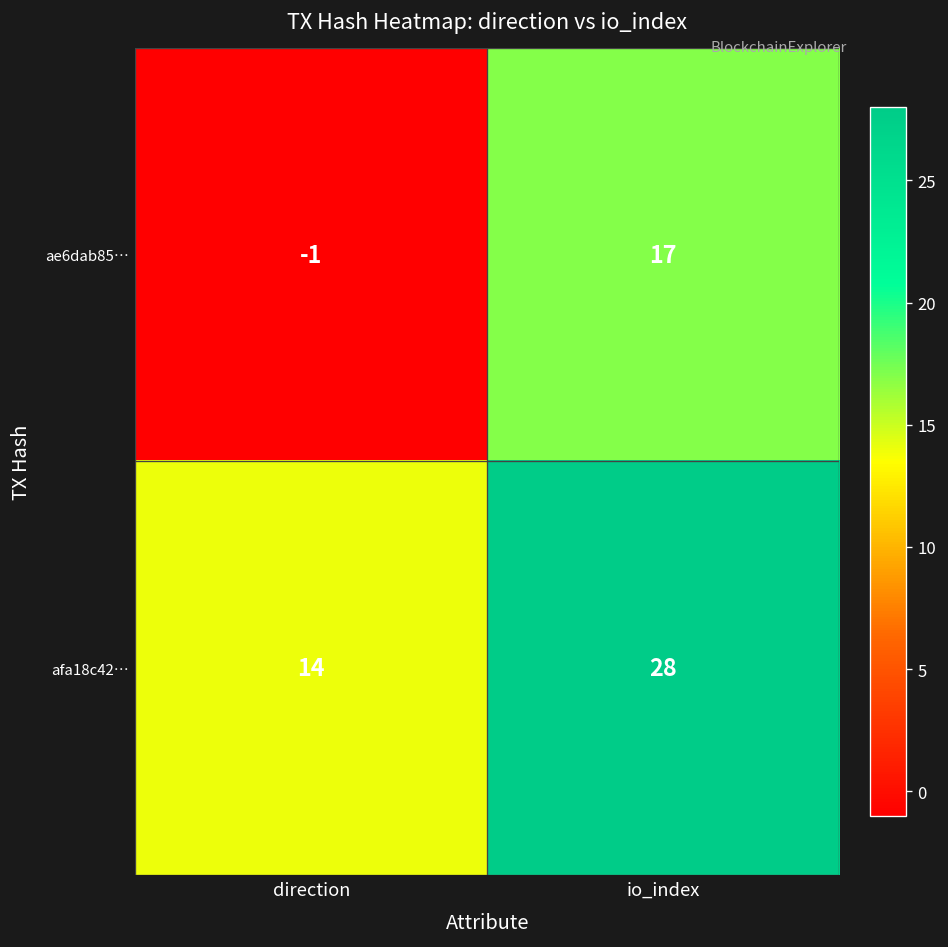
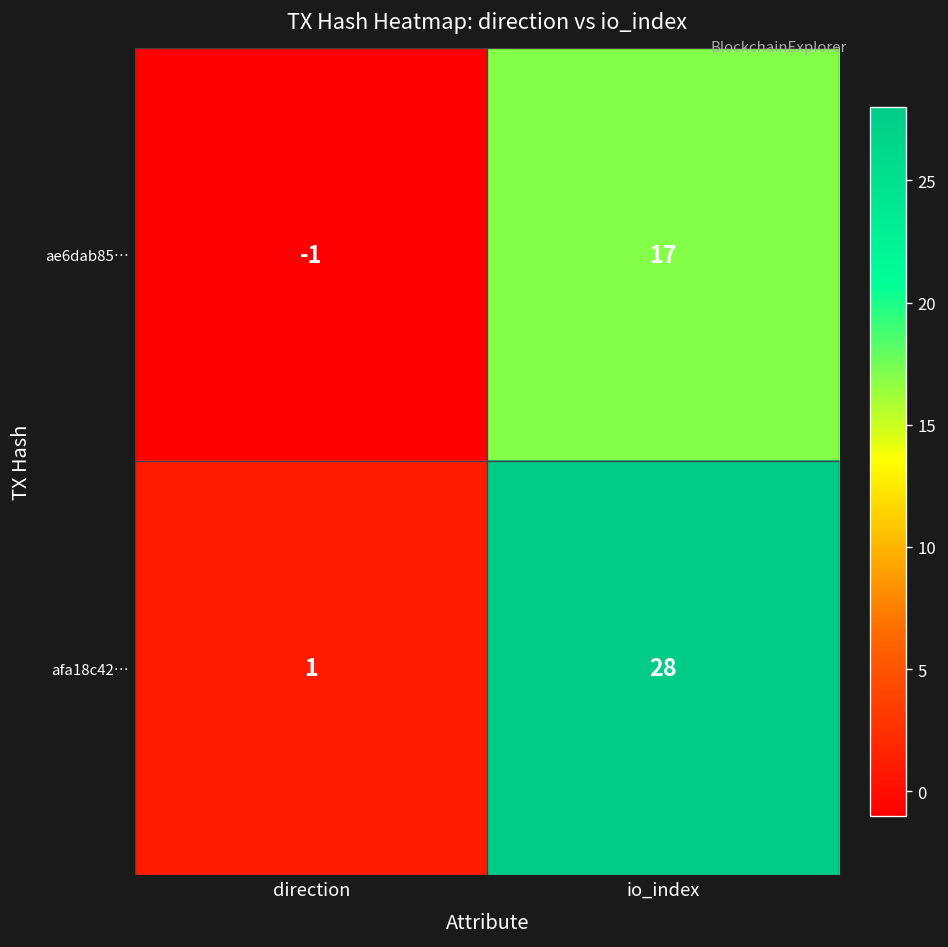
  {
    "ae6dab85…": {
      "direction": -1,
      "io_index": 17
    },
    "afa18c42…": {
-     "direction": 14,
+     "direction": 1,
      "io_index": 28
    }
  }
